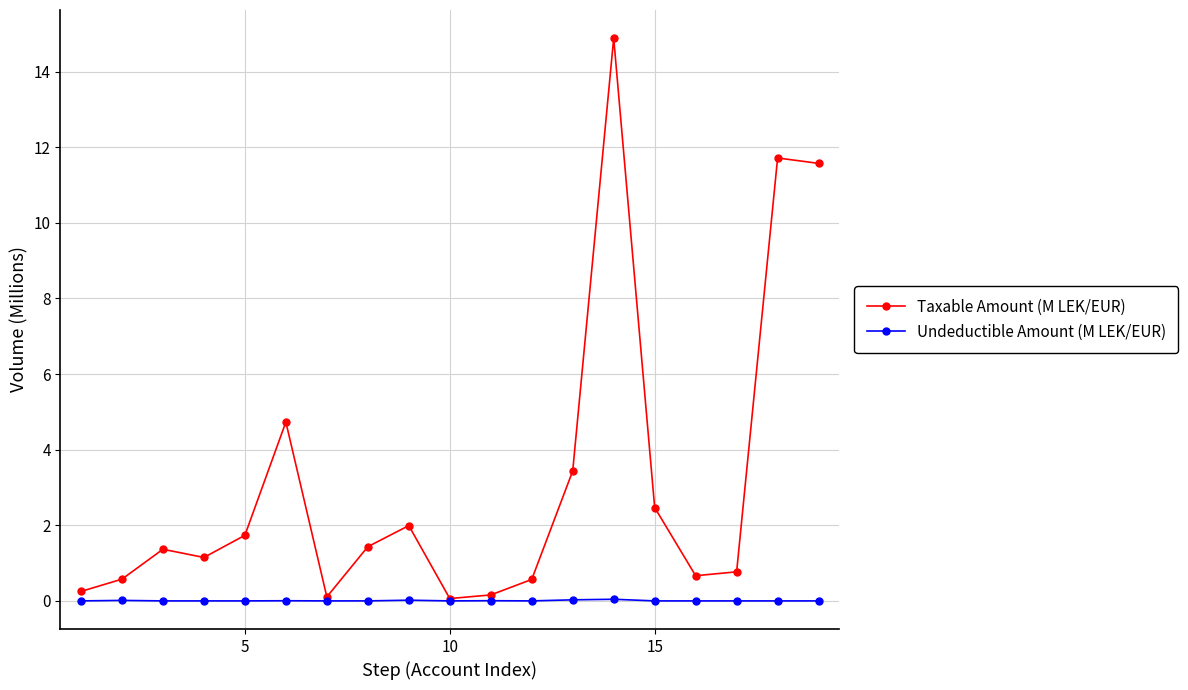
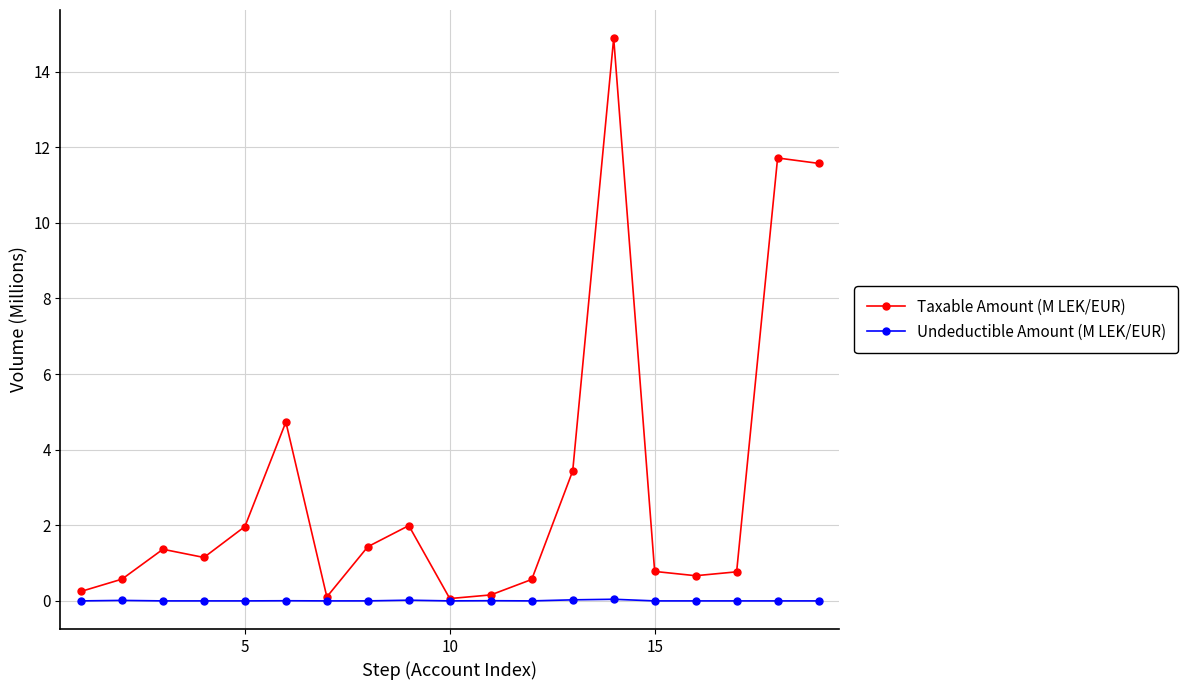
  {
    "Taxable Amount (M LEK/EUR)": {
-     "5": 1.7,
-     "15": 2.5
+     "5": 2.0,
+     "15": 0.8
    },
    "Undeductible Amount (M LEK/EUR)": {
      "5": 0.0,
      "15": 0.0
    }
  }
